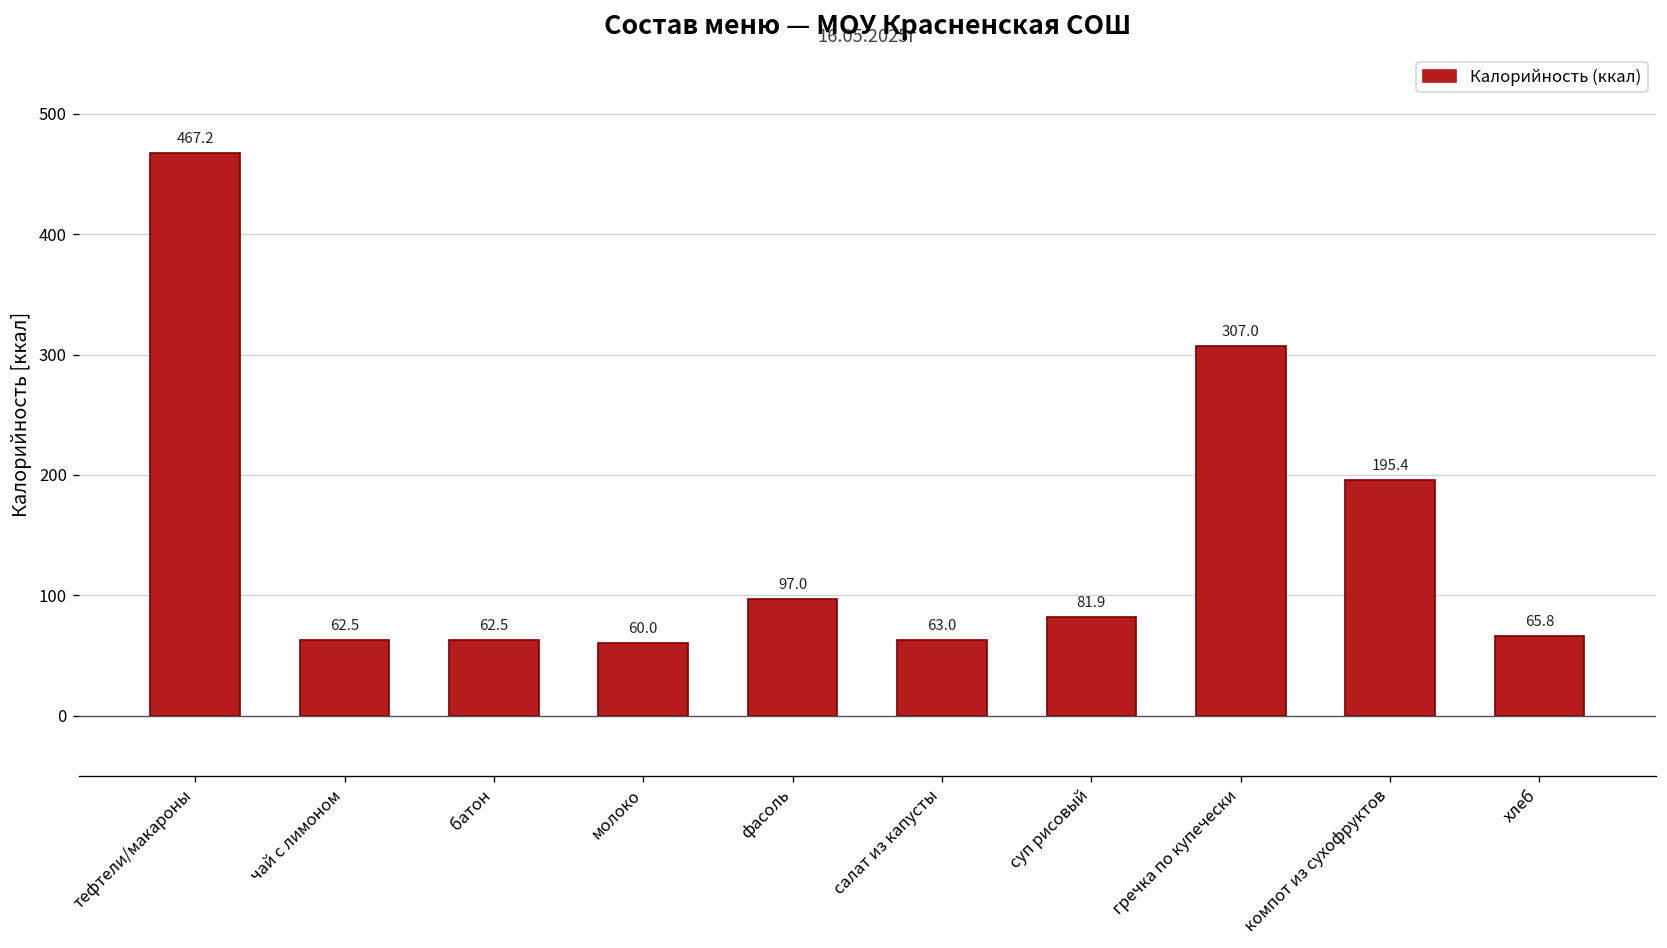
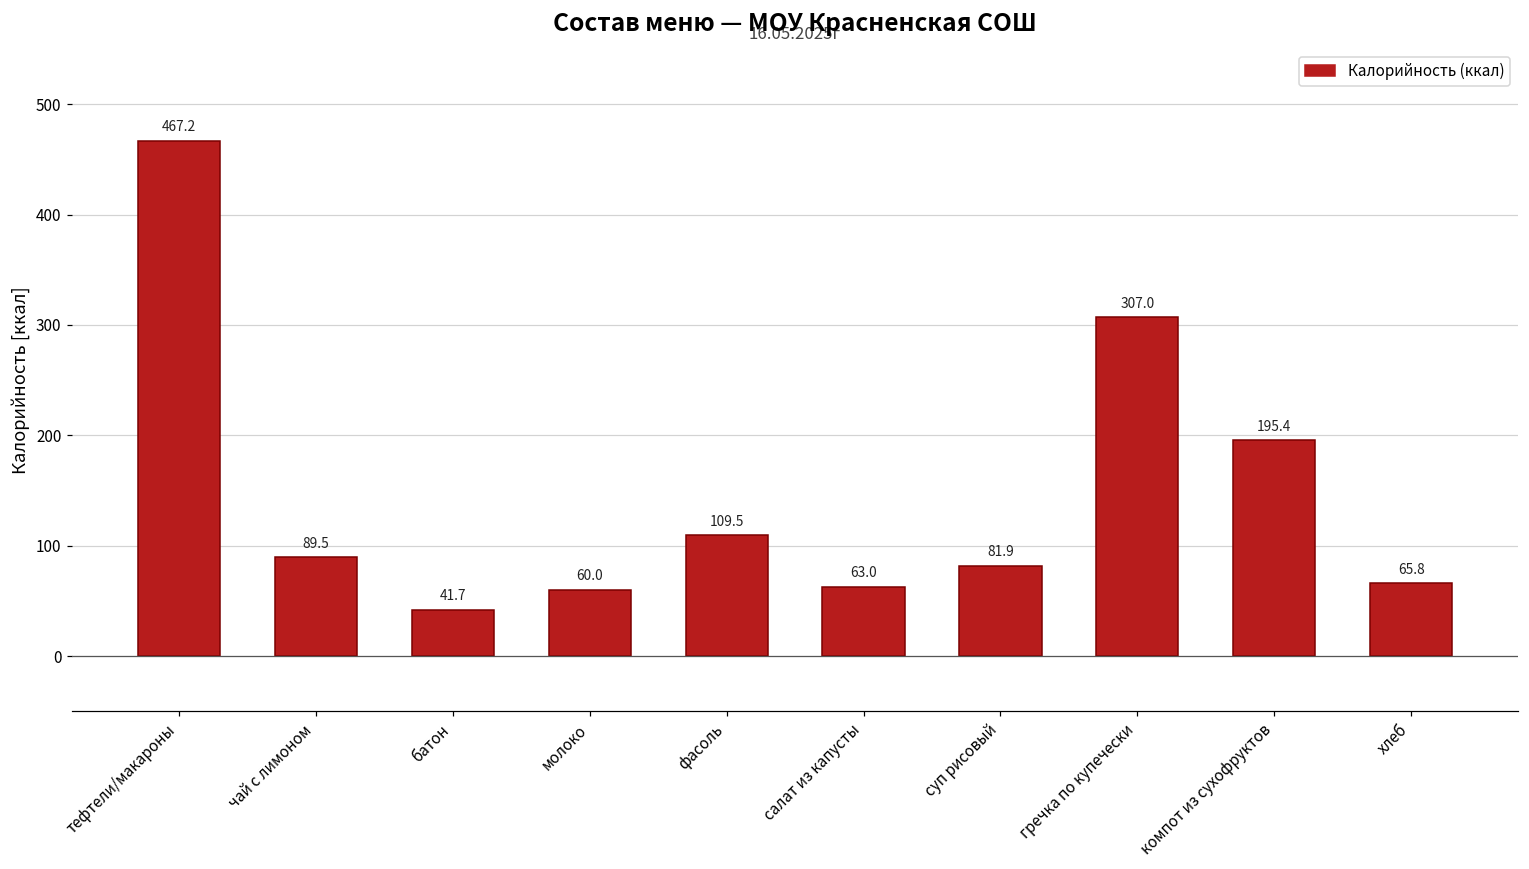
  {
    "тефтели/макароны": 467.2,
-   "чай с лимоном": 62.5,
-   "батон": 62.5,
+   "чай с лимоном": 89.5,
+   "батон": 41.7,
    "молоко": 60.0,
-   "фасоль": 97.0,
+   "фасоль": 109.5,
    "салат из капусты": 63.0,
    "суп рисовый": 81.9,
    "гречка по купечески": 307.0,
    "компот из сухофруктов": 195.4,
    "хлеб": 65.8
  }
